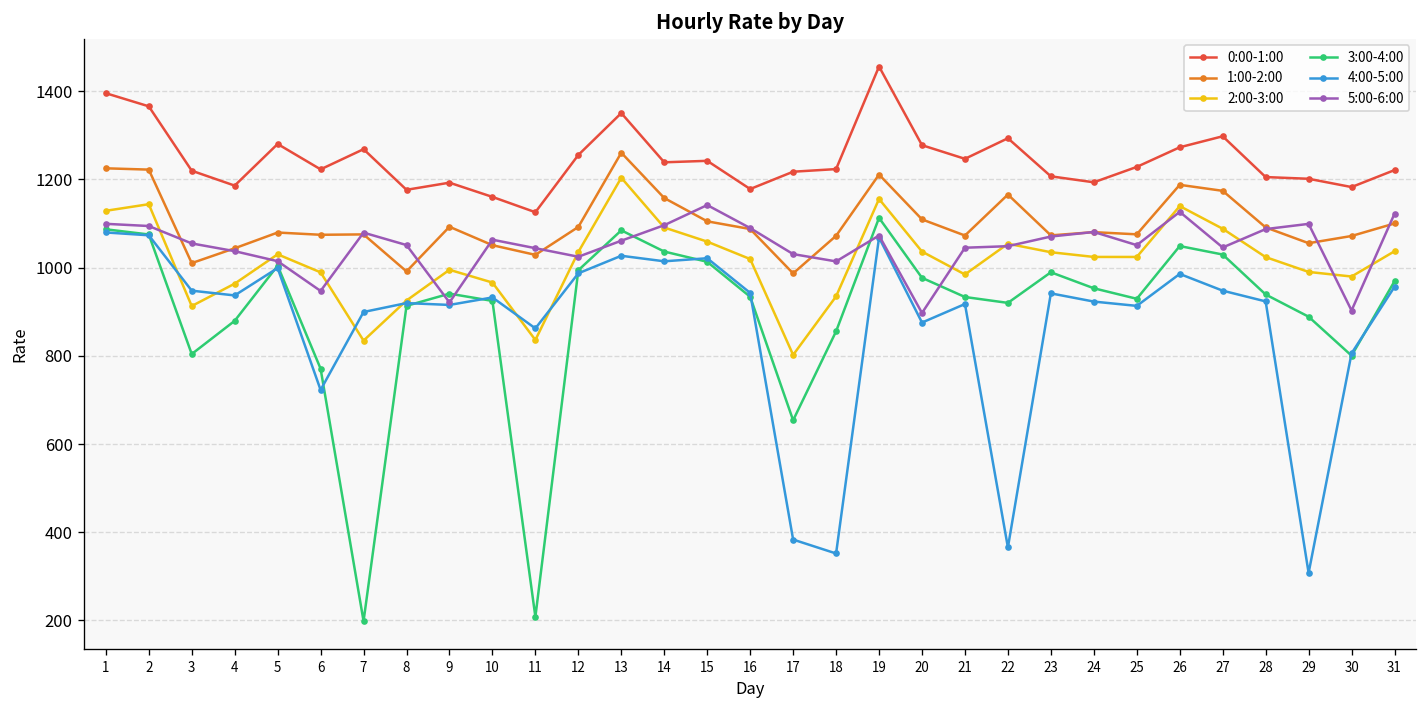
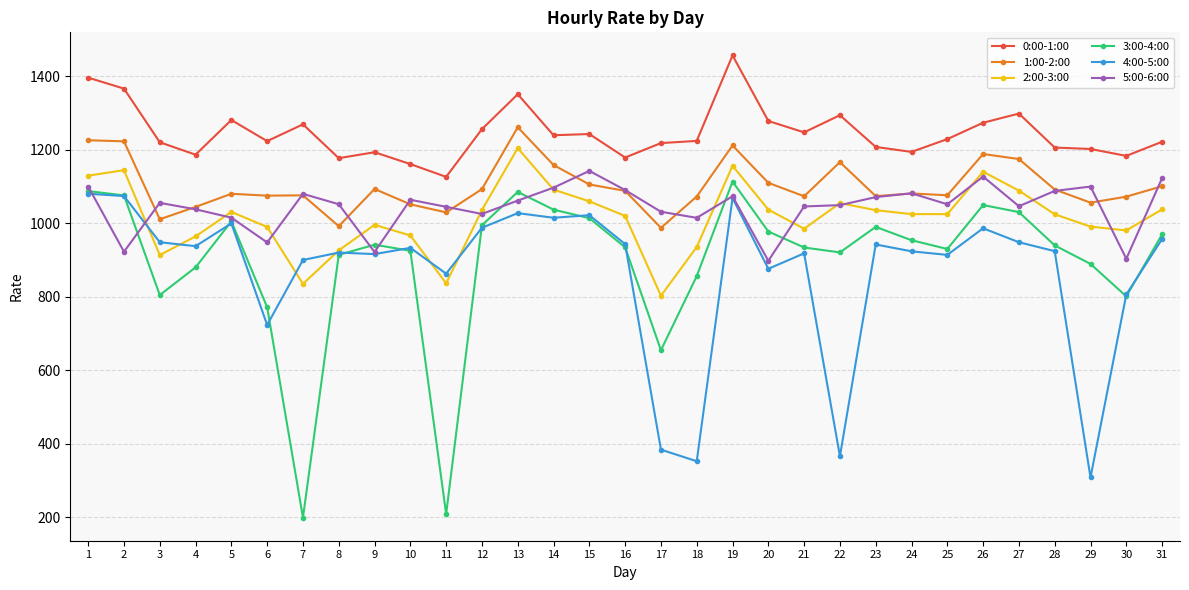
  {
    "2:00-3:00": {
      "1": 1130,
      "2": 1140,
      "3": 910,
      "4": 960,
      "5": 1030,
      "6": 990,
      "7": 830,
      "9": 1000,
      "10": 970,
      "11": 840,
      "12": 1040,
      "13": 1200,
      "15": 1060,
      "16": 1020,
      "17": 800,
      "18": 930,
      "19": 1160,
      "20": 1040,
      "21": 980,
      "23": 1040,
      "24": 1020,
      "25": 1020,
      "26": 1140,
      "27": 1090,
      "28": 1020,
      "29": 990,
      "30": 980,
      "31": 1040
    },
    "3:00-4:00": {
      "1": 1090,
      "3": 800,
      "4": 880,
      "6": 770,
      "7": 200,
      "9": 940,
      "10": 920,
      "11": 210,
      "12": 990,
      "13": 1080,
      "14": 1040,
      "15": 1010,
      "16": 930,
      "17": 650,
      "18": 860,
      "19": 1110,
      "20": 980,
      "21": 930,
      "22": 920,
      "23": 990,
      "24": 950,
      "25": 930,
      "26": 1050,
      "27": 1030,
      "28": 940,
      "29": 890,
      "31": 970
    },
    "4:00-5:00": {
      "1": 1080,
      "3": 950,
      "4": 940,
      "6": 720,
      "7": 900,
      "10": 930,
      "11": 860,
      "12": 990,
      "13": 1030,
      "14": 1010,
      "15": 1020,
      "16": 940,
      "17": 380,
      "18": 350,
      "20": 880,
      "21": 920,
      "22": 370,
      "23": 940,
      "24": 920,
      "25": 910,
      "26": 990,
      "27": 950,
      "28": 920,
      "29": 310,
      "31": 960
    },
    "5:00-6:00": {
      "1": 1100,
-     "2": 1090,
+     "2": 920,
      "3": 1050,
      "5": 1010,
      "6": 950,
      "8": 1050,
      "10": 1060,
      "11": 1040,
      "12": 1020,
      "13": 1060,
      "15": 1140,
      "17": 1030,
      "18": 1010,
      "20": 900,
      "21": 1050,
      "25": 1050,
      "26": 1130,
      "27": 1050,
      "29": 1100,
      "30": 900,
      "31": 1120
    }
  }
